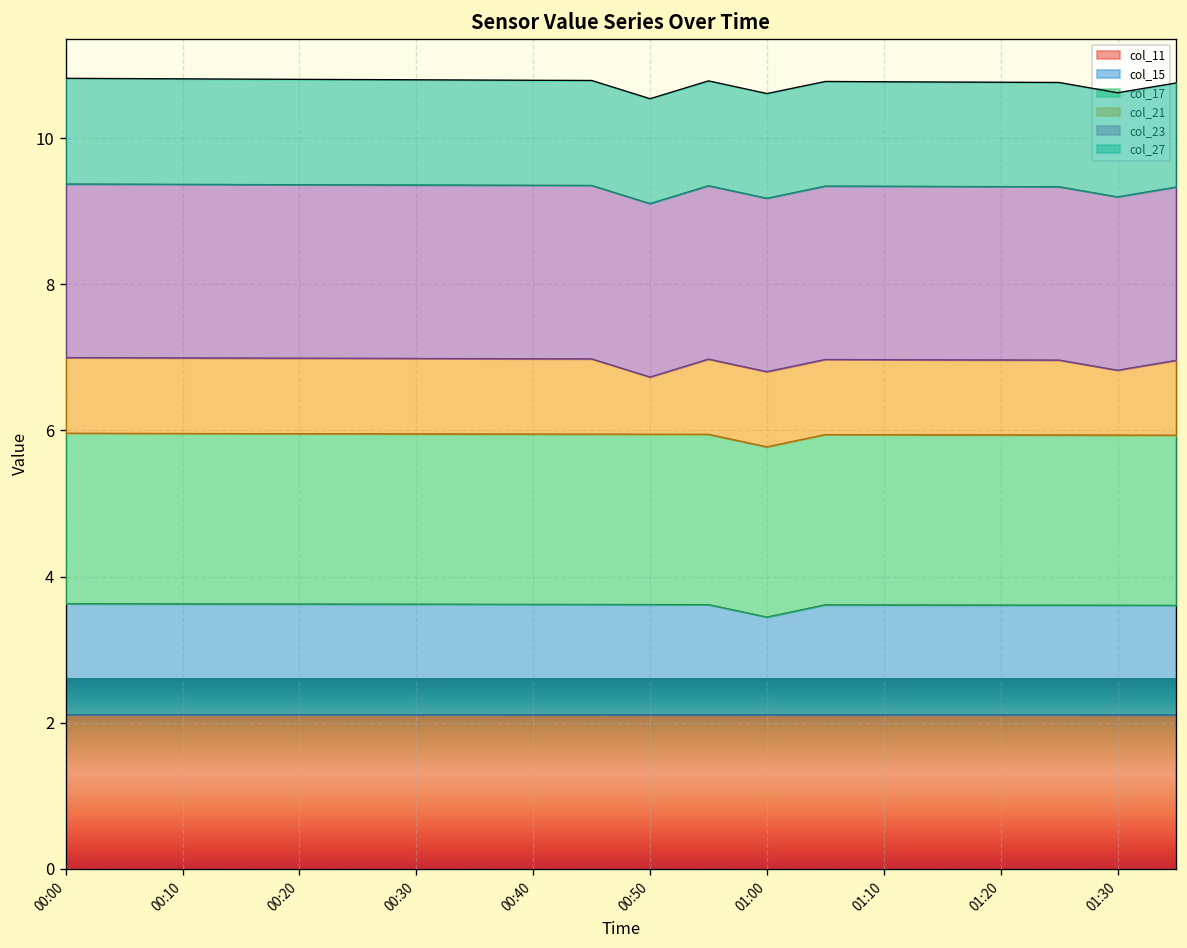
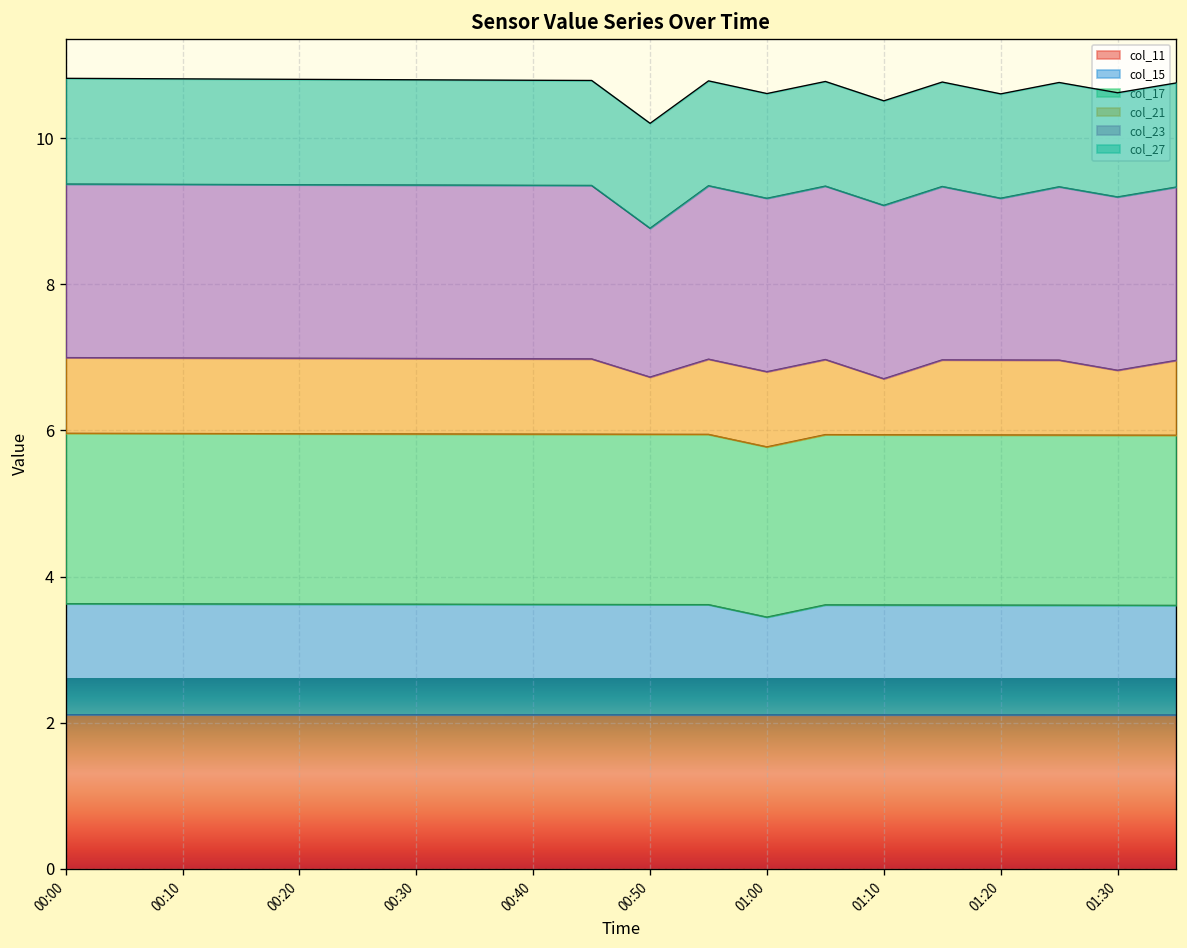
  {
    "col_11": {
      "00:00": 2.1,
      "00:10": 2.1,
      "00:20": 2.1,
      "00:30": 2.1,
      "00:40": 2.1,
      "00:50": 2.1,
      "01:00": 2.1,
      "01:10": 2.1,
      "01:20": 2.1,
      "01:30": 2.1
    },
    "col_15": {
      "00:00": 1.5,
      "00:10": 1.5,
      "00:20": 1.5,
      "00:30": 1.5,
      "00:40": 1.5,
      "00:50": 1.5,
      "01:00": 1.3,
      "01:10": 1.5,
      "01:20": 1.5,
      "01:30": 1.5
    },
    "col_21": {
      "00:00": 1.0,
      "00:10": 1.0,
      "00:20": 1.0,
      "00:30": 1.0,
      "00:40": 1.0,
      "00:50": 0.8,
      "01:00": 1.0,
-     "01:10": 1.0,
+     "01:10": 0.8,
      "01:20": 1.0,
      "01:30": 0.9
    },
    "col_23": {
      "00:00": 2.4,
      "00:10": 2.4,
      "00:20": 2.4,
      "00:30": 2.4,
      "00:40": 2.4,
-     "00:50": 2.4,
+     "00:50": 2.0,
      "01:00": 2.4,
      "01:10": 2.4,
-     "01:20": 2.4,
+     "01:20": 2.2,
      "01:30": 2.4
    }
  }
